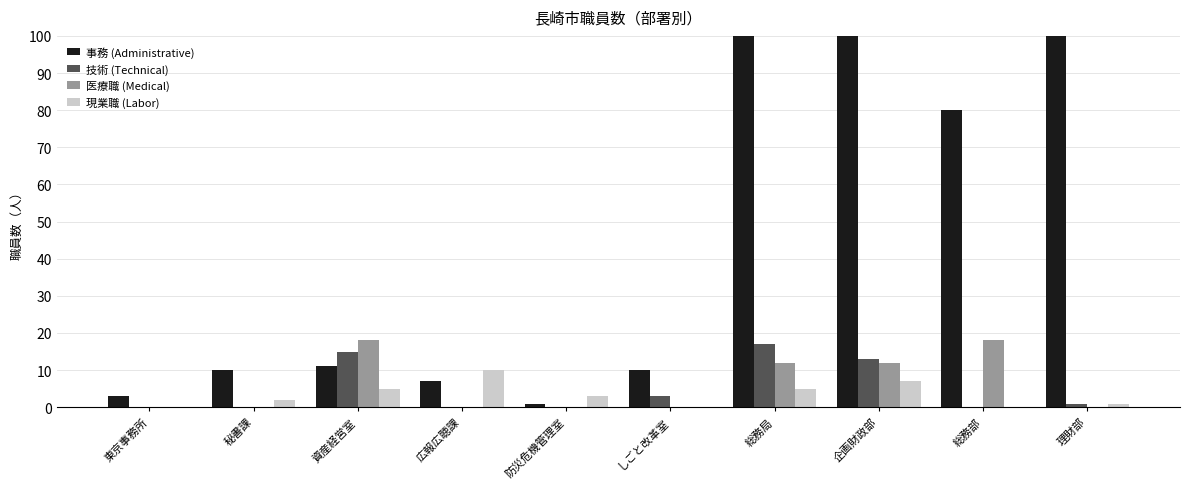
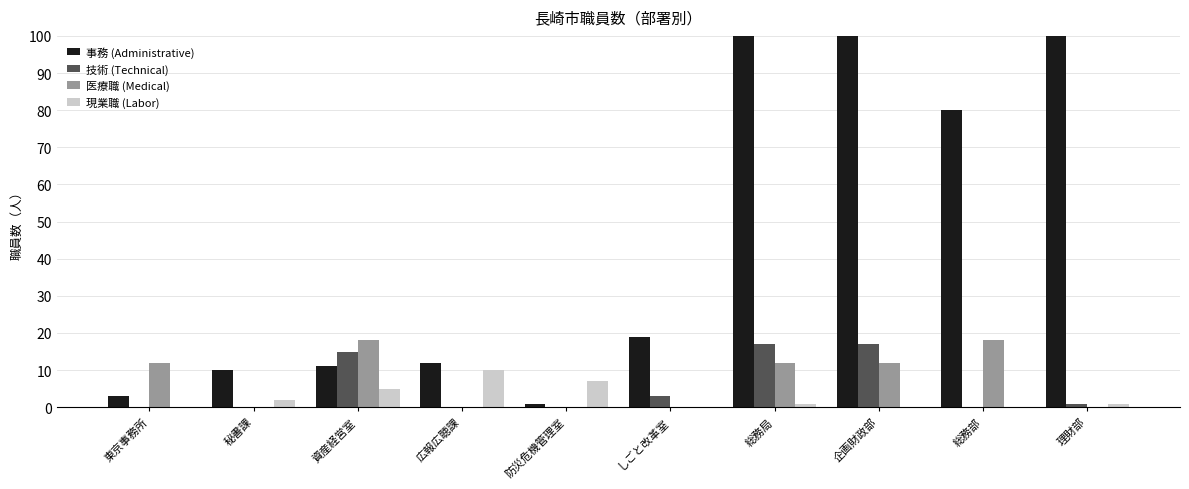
  {
    "事務 (Administrative)": {
      "東京事務所": 3,
      "秘書課": 10,
      "資産経営室": 11,
-     "広報広聴課": 7,
+     "広報広聴課": 12,
      "防災危機管理室": 1,
-     "しごと改革室": 10,
+     "しごと改革室": 19,
      "総務部": 80
    },
    "技術 (Technical)": {
      "東京事務所": 0,
      "秘書課": 0,
      "資産経営室": 15,
      "広報広聴課": 0,
      "防災危機管理室": 0,
      "しごと改革室": 3,
      "総務局": 17,
-     "企画財政部": 13,
+     "企画財政部": 17,
      "総務部": 0,
      "理財部": 1
    },
    "医療職 (Medical)": {
-     "東京事務所": 0,
+     "東京事務所": 12,
      "秘書課": 0,
      "資産経営室": 18,
      "広報広聴課": 0,
      "防災危機管理室": 0,
      "しごと改革室": 0,
      "総務局": 12,
      "企画財政部": 12,
      "総務部": 18,
      "理財部": 0
    },
    "現業職 (Labor)": {
      "東京事務所": 0,
      "秘書課": 2,
      "資産経営室": 5,
      "広報広聴課": 10,
-     "防災危機管理室": 3,
+     "防災危機管理室": 7,
      "しごと改革室": 0,
-     "総務局": 5,
-     "企画財政部": 7,
+     "総務局": 1,
+     "企画財政部": 0,
      "総務部": 0,
      "理財部": 1
    }
  }
